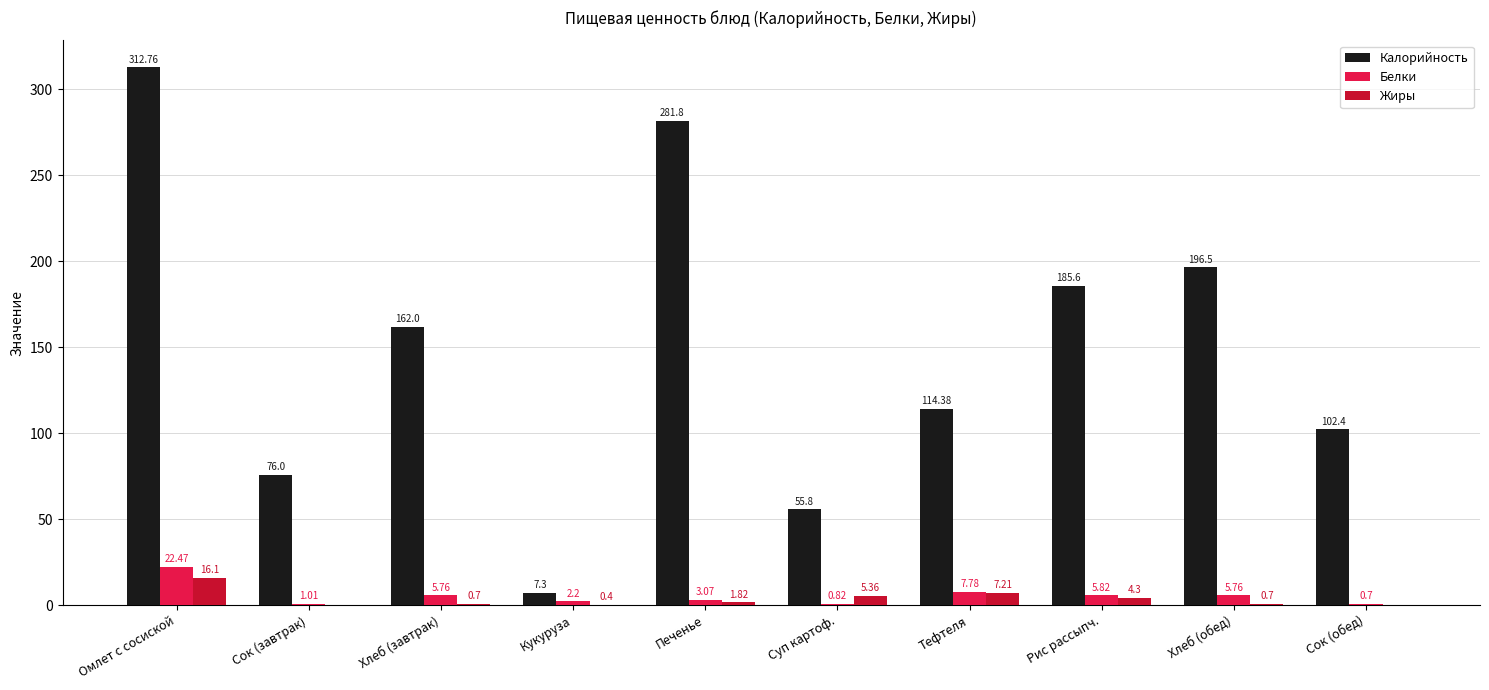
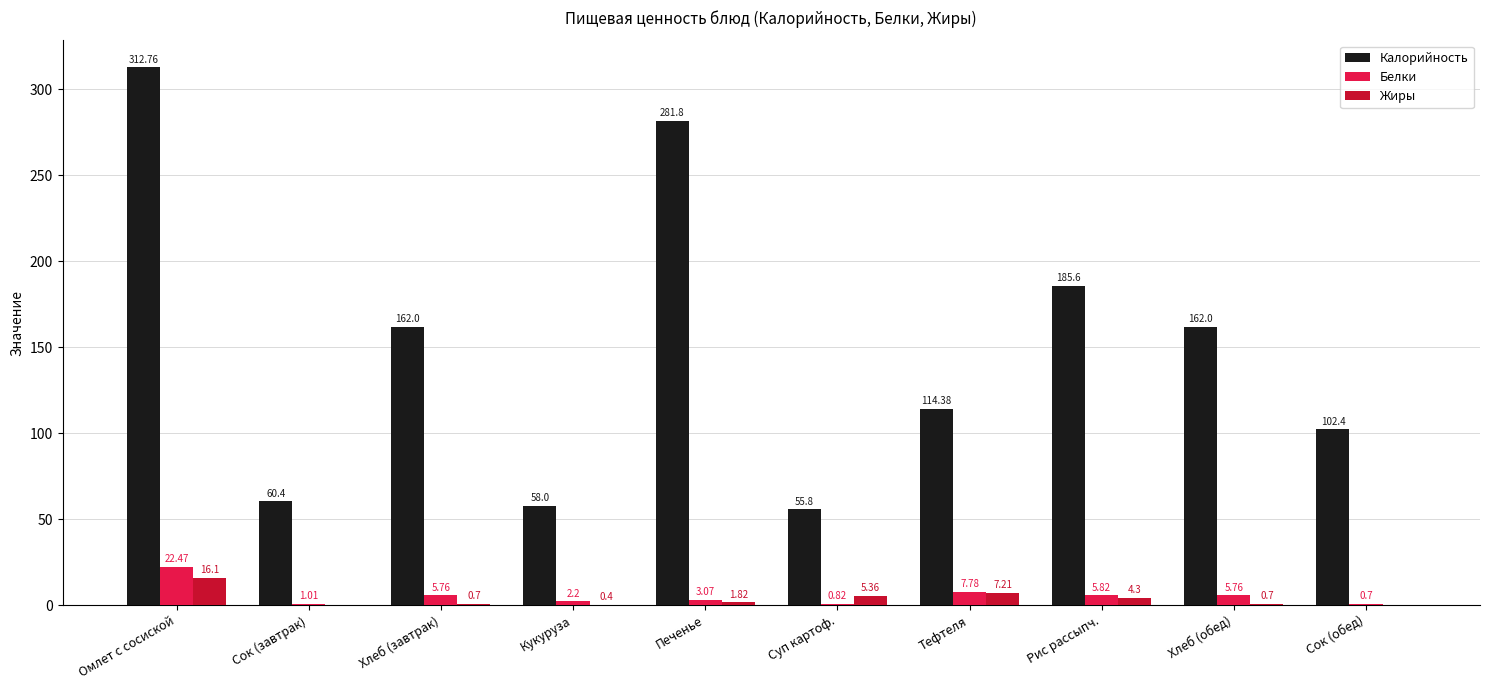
  {
    "Калорийность": {
      "Омлет с сосиской": 312.76,
-     "Сок (завтрак)": 76.0,
+     "Сок (завтрак)": 60.4,
      "Хлеб (завтрак)": 162.0,
-     "Кукуруза": 7.3,
+     "Кукуруза": 58.0,
      "Печенье": 281.8,
      "Суп картоф.": 55.8,
      "Тефтеля": 114.38,
      "Рис рассыпч.": 185.6,
-     "Хлеб (обед)": 196.5,
+     "Хлеб (обед)": 162.0,
      "Сок (обед)": 102.4
    }
  }
